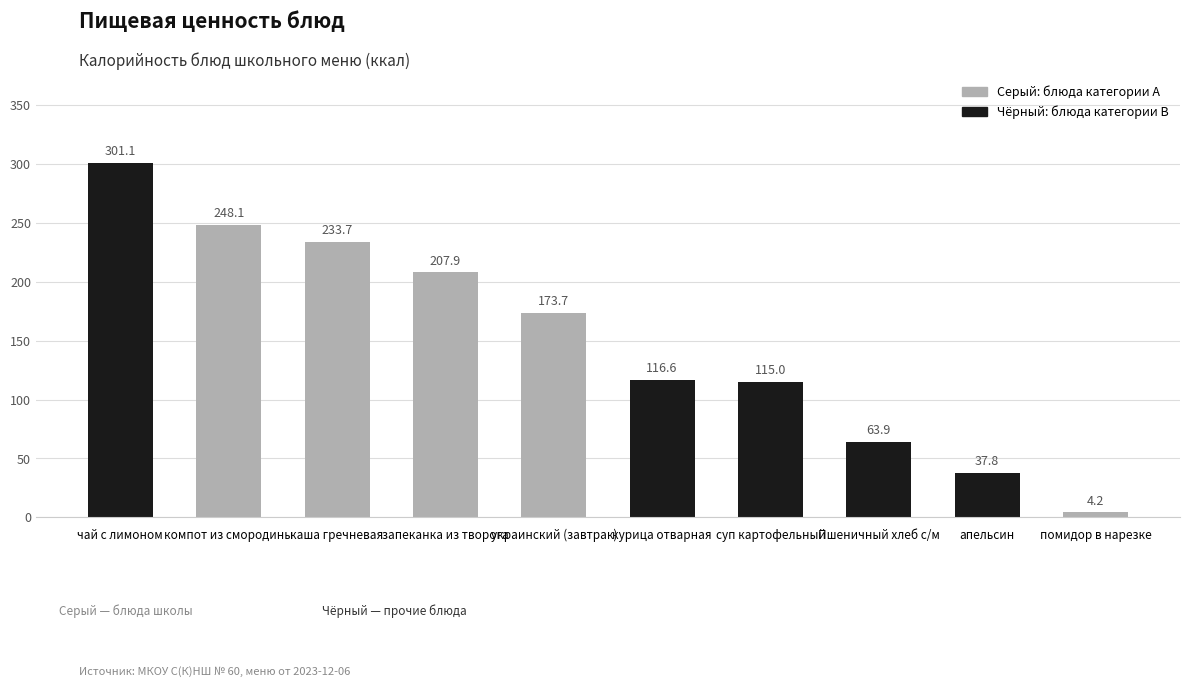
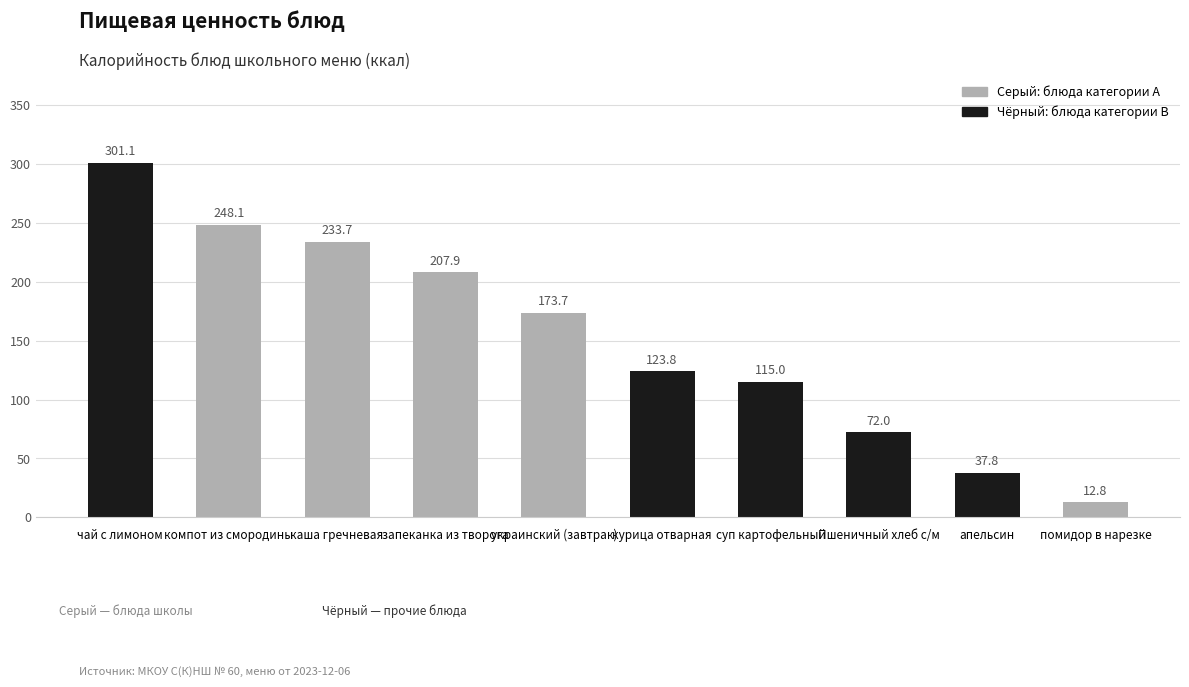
  {
    "чай с лимоном": 301.1,
    "компот из смородины": 248.1,
    "каша гречневая": 233.7,
    "запеканка из творога": 207.9,
    "украинский (завтрак)": 173.7,
-   "курица отварная": 116.6,
+   "курица отварная": 123.8,
    "суп картофельный": 115.0,
-   "Пшеничный хлеб с/м": 63.9,
+   "Пшеничный хлеб с/м": 72.0,
    "апельсин": 37.8,
-   "помидор в нарезке": 4.2
+   "помидор в нарезке": 12.8
  }
